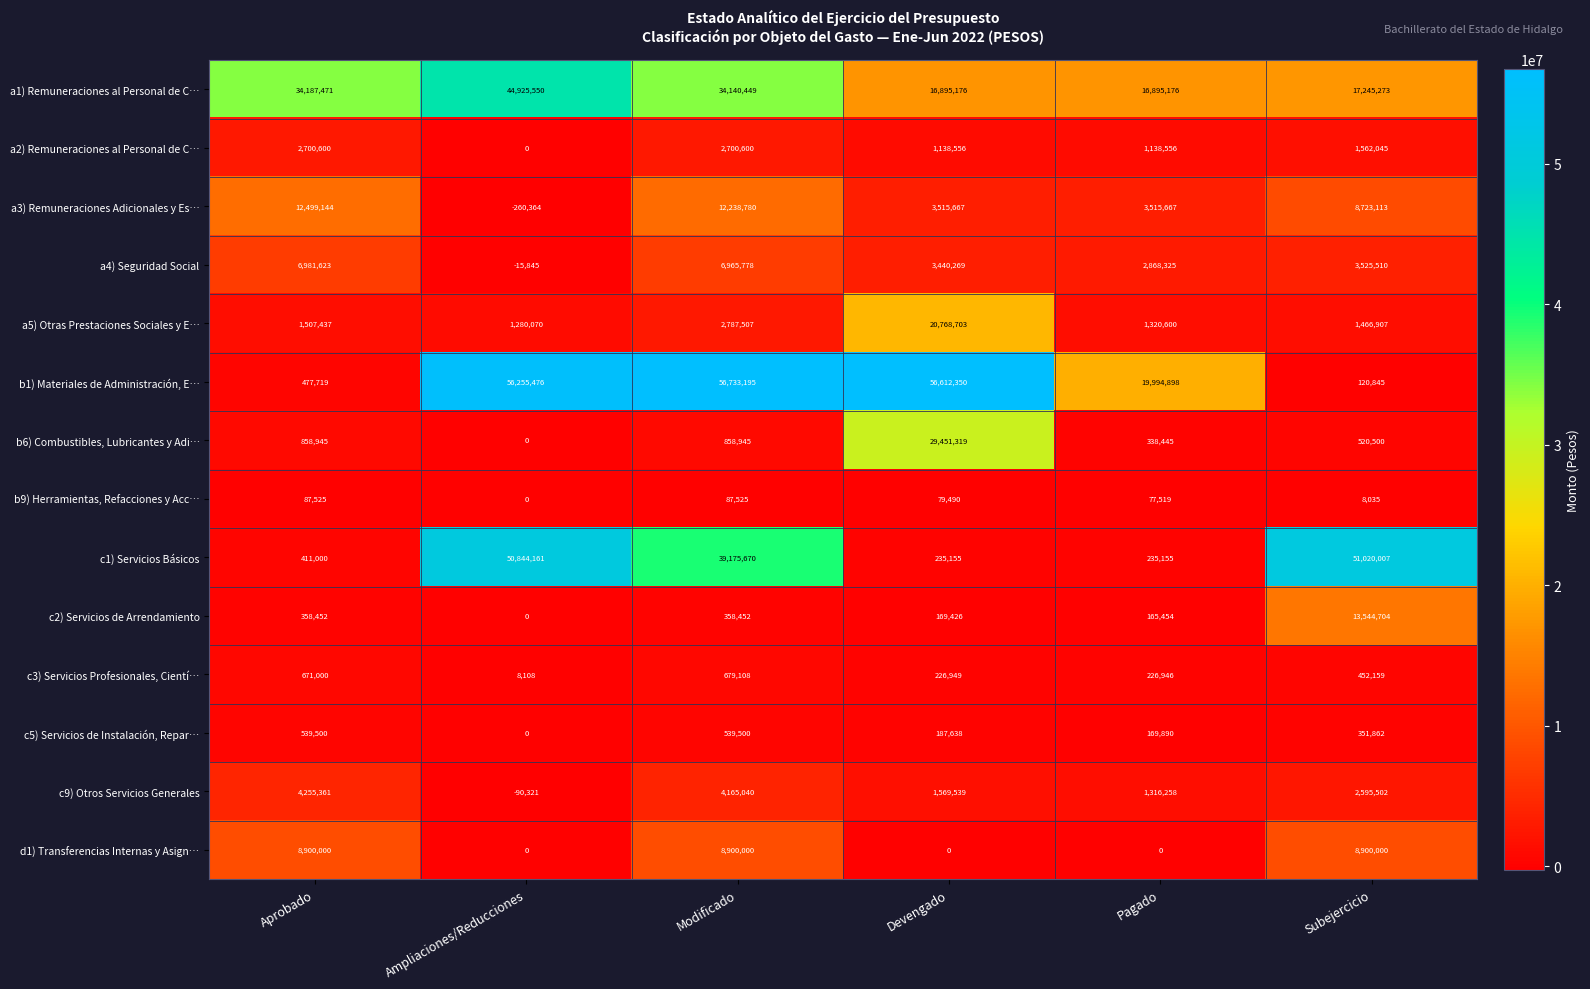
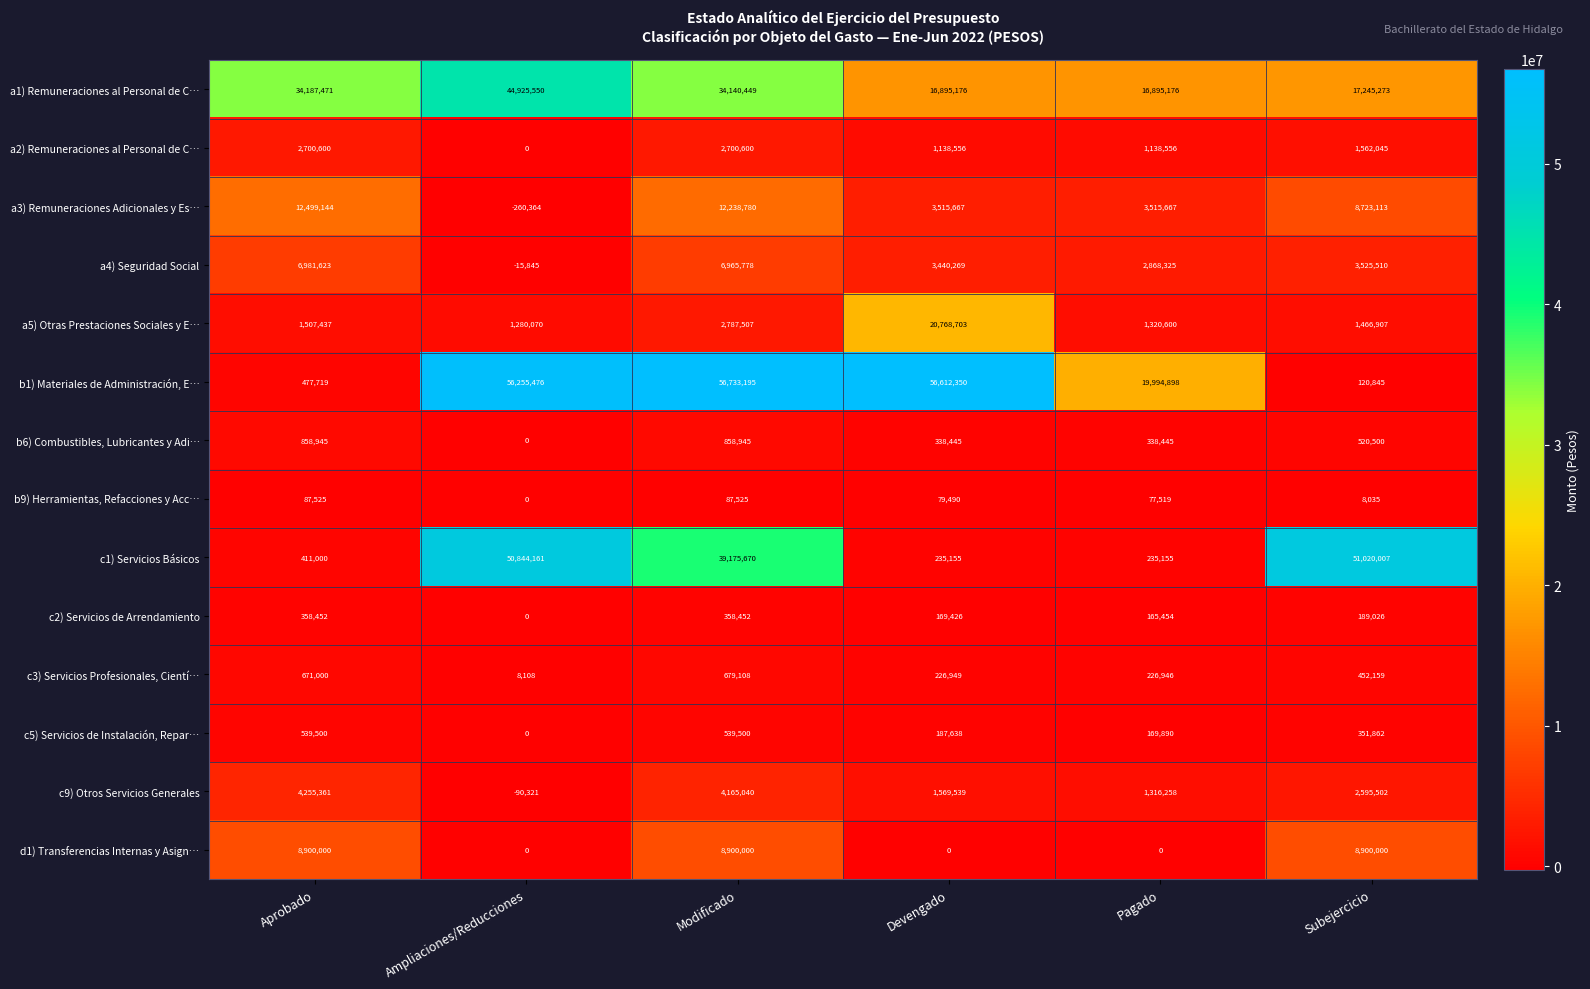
  {
    "a1) Remuneraciones al Personal de C…": {
      "Aprobado": "34,187,471",
      "Ampliaciones/Reducciones": "44,925,550",
      "Modificado": "34,140,449",
      "Devengado": "16,895,176",
      "Pagado": "16,895,176",
      "Subejercicio": "17,245,273"
    },
    "a2) Remuneraciones al Personal de C…": {
      "Aprobado": "2,700,600",
      "Ampliaciones/Reducciones": "0",
      "Modificado": "2,700,600",
      "Devengado": "1,138,556",
      "Pagado": "1,138,556",
      "Subejercicio": "1,562,045"
    },
    "a3) Remuneraciones Adicionales y Es…": {
      "Aprobado": "12,499,144",
      "Ampliaciones/Reducciones": "-260,364",
      "Modificado": "12,238,780",
      "Devengado": "3,515,667",
      "Pagado": "3,515,667",
      "Subejercicio": "8,723,113"
    },
    "a4) Seguridad Social": {
      "Aprobado": "6,981,623",
      "Ampliaciones/Reducciones": "-15,845",
      "Modificado": "6,965,778",
      "Devengado": "3,440,269",
      "Pagado": "2,868,325",
      "Subejercicio": "3,525,510"
    },
    "a5) Otras Prestaciones Sociales y E…": {
      "Aprobado": "1,507,437",
      "Ampliaciones/Reducciones": "1,280,070",
      "Modificado": "2,787,507",
      "Devengado": "20,768,703",
      "Pagado": "1,320,600",
      "Subejercicio": "1,466,907"
    },
    "b1) Materiales de Administración, E…": {
      "Aprobado": "477,719",
      "Ampliaciones/Reducciones": "56,255,476",
      "Modificado": "56,733,195",
      "Devengado": "56,612,350",
      "Pagado": "19,994,898",
      "Subejercicio": "120,845"
    },
    "b6) Combustibles, Lubricantes y Adi…": {
      "Aprobado": "858,945",
      "Ampliaciones/Reducciones": "0",
      "Modificado": "858,945",
-     "Devengado": "29,451,319",
+     "Devengado": "338,445",
      "Pagado": "338,445",
      "Subejercicio": "520,500"
    },
    "b9) Herramientas, Refacciones y Acc…": {
      "Aprobado": "87,525",
      "Ampliaciones/Reducciones": "0",
      "Modificado": "87,525",
      "Devengado": "79,490",
      "Pagado": "77,519",
      "Subejercicio": "8,035"
    },
    "c1) Servicios Básicos": {
      "Aprobado": "411,000",
      "Ampliaciones/Reducciones": "50,844,161",
      "Modificado": "39,175,670",
      "Devengado": "235,155",
      "Pagado": "235,155",
      "Subejercicio": "51,020,007"
    },
    "c2) Servicios de Arrendamiento": {
      "Aprobado": "358,452",
      "Ampliaciones/Reducciones": "0",
      "Modificado": "358,452",
      "Devengado": "169,426",
      "Pagado": "165,454",
-     "Subejercicio": "13,544,704"
+     "Subejercicio": "189,026"
    },
    "c3) Servicios Profesionales, Cientí…": {
      "Aprobado": "671,000",
      "Ampliaciones/Reducciones": "8,108",
      "Modificado": "679,108",
      "Devengado": "226,949",
      "Pagado": "226,946",
      "Subejercicio": "452,159"
    },
    "c5) Servicios de Instalación, Repar…": {
      "Aprobado": "539,500",
      "Ampliaciones/Reducciones": "0",
      "Modificado": "539,500",
      "Devengado": "187,638",
      "Pagado": "169,890",
      "Subejercicio": "351,862"
    },
    "c9) Otros Servicios Generales": {
      "Aprobado": "4,255,361",
      "Ampliaciones/Reducciones": "-90,321",
      "Modificado": "4,165,040",
      "Devengado": "1,569,539",
      "Pagado": "1,316,258",
      "Subejercicio": "2,595,502"
    },
    "d1) Transferencias Internas y Asign…": {
      "Aprobado": "8,900,000",
      "Ampliaciones/Reducciones": "0",
      "Modificado": "8,900,000",
      "Devengado": "0",
      "Pagado": "0",
      "Subejercicio": "8,900,000"
    }
  }
